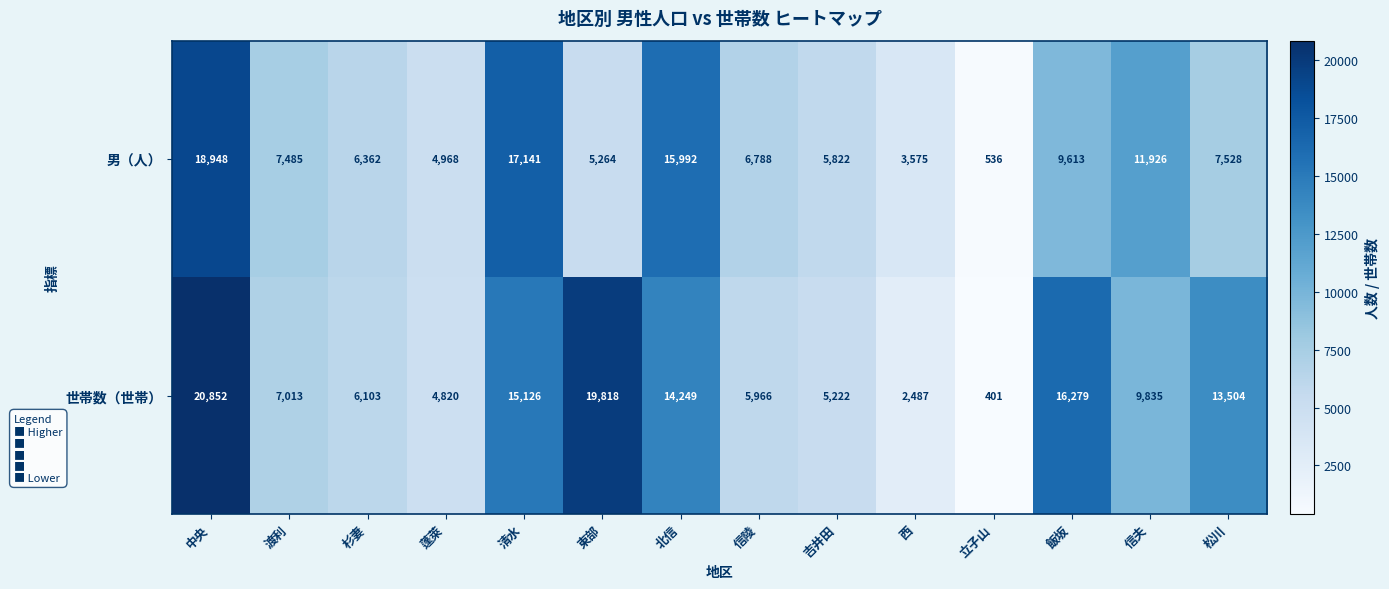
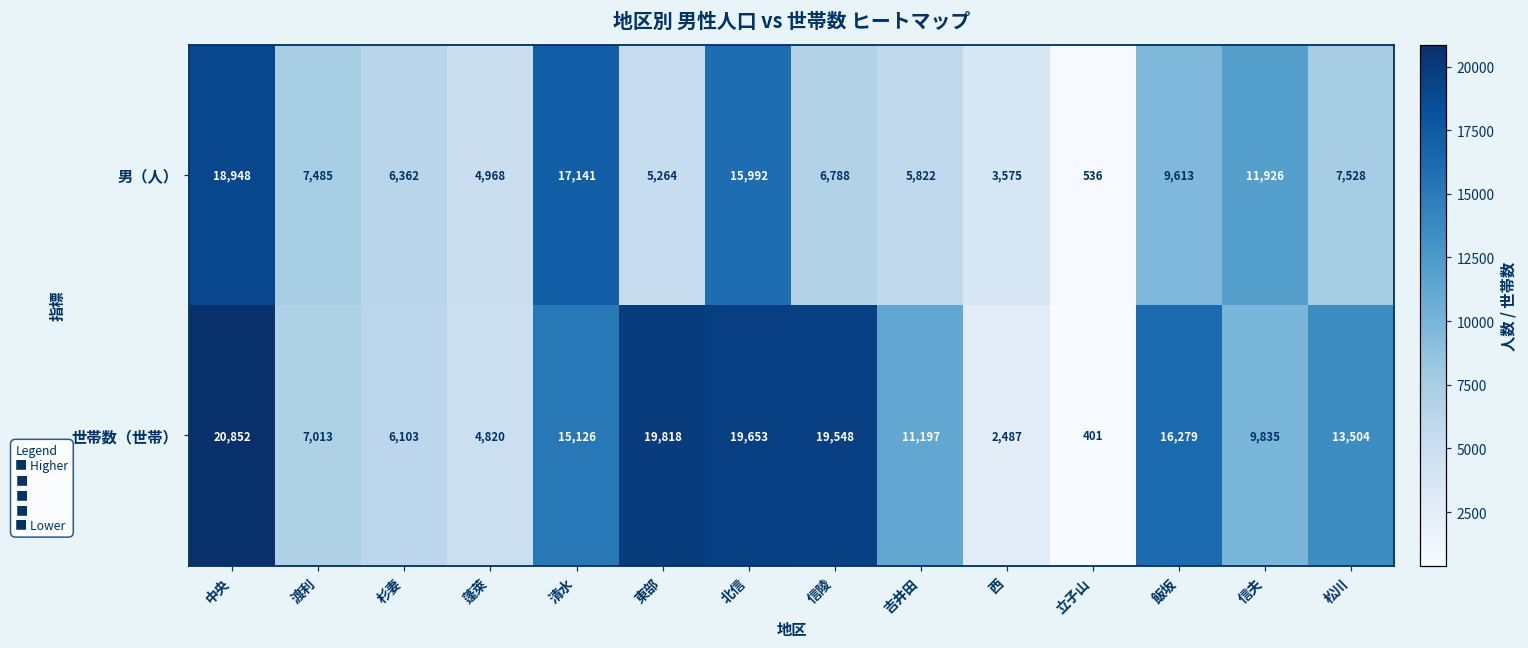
  {
    "男（人）": {
      "中央": "18,948",
      "渡利": "7,485",
      "杉妻": "6,362",
      "蓬萊": "4,968",
      "清水": "17,141",
      "東部": "5,264",
      "北信": "15,992",
      "信陵": "6,788",
      "吉井田": "5,822",
      "西": "3,575",
      "立子山": "536",
      "飯坂": "9,613",
      "信夫": "11,926",
      "松川": "7,528"
    },
    "世帯数（世帯）": {
      "中央": "20,852",
      "渡利": "7,013",
      "杉妻": "6,103",
      "蓬萊": "4,820",
      "清水": "15,126",
      "東部": "19,818",
-     "北信": "14,249",
-     "信陵": "5,966",
-     "吉井田": "5,222",
+     "北信": "19,653",
+     "信陵": "19,548",
+     "吉井田": "11,197",
      "西": "2,487",
      "立子山": "401",
      "飯坂": "16,279",
      "信夫": "9,835",
      "松川": "13,504"
    }
  }
